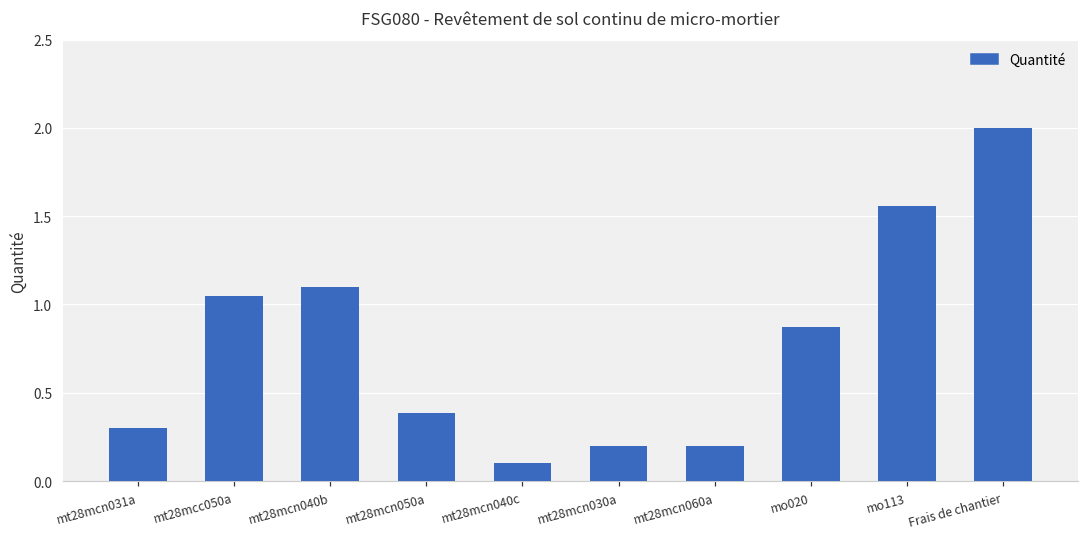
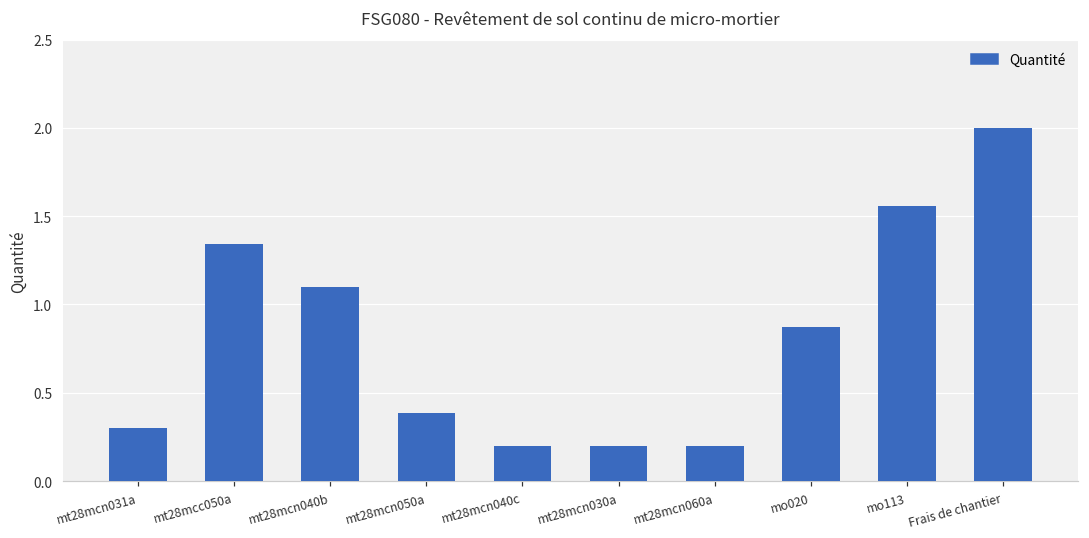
  {
    "mt28mcn031a": 0.30,
-   "mt28mcc050a": 1.05,
+   "mt28mcc050a": 1.34,
    "mt28mcn040b": 1.10,
    "mt28mcn050a": 0.39,
-   "mt28mcn040c": 0.1,
+   "mt28mcn040c": 0.2,
    "mt28mcn030a": 0.20,
    "mt28mcn060a": 0.20,
    "mo020": 0.87,
    "mo113": 1.56,
    "Frais de chantier": 2.00
  }
